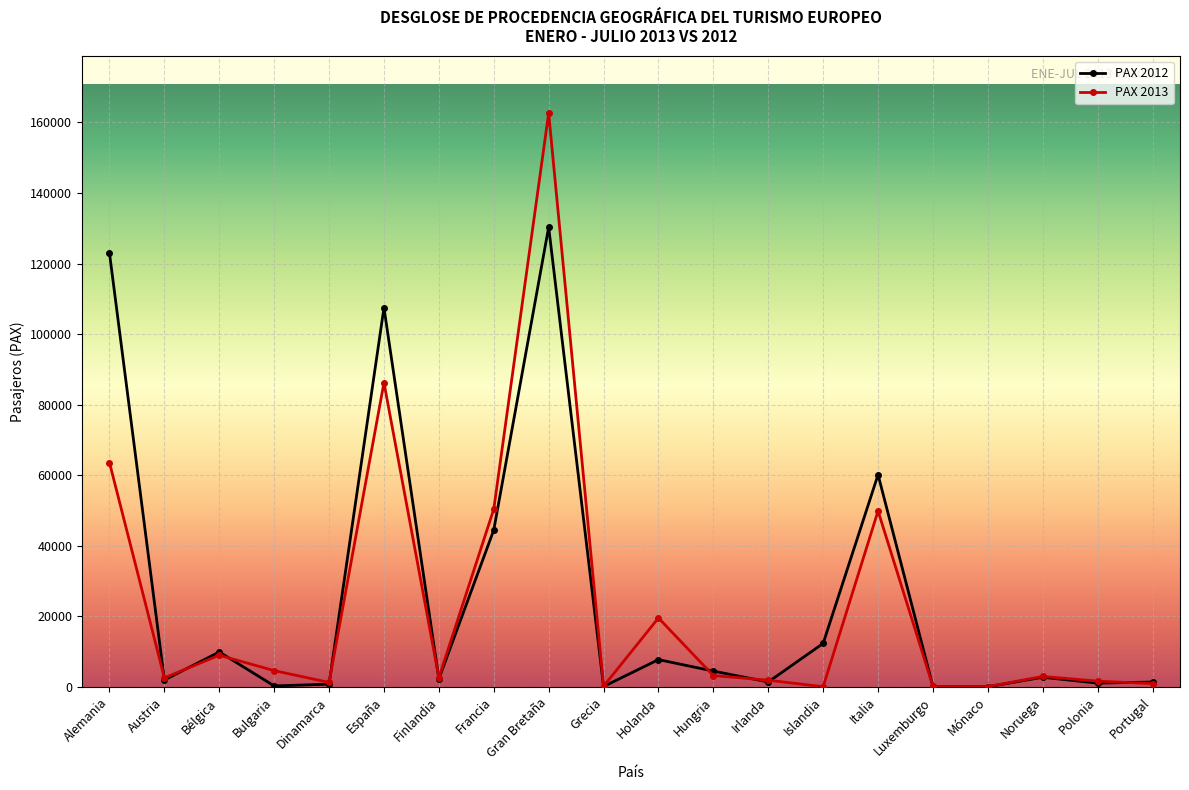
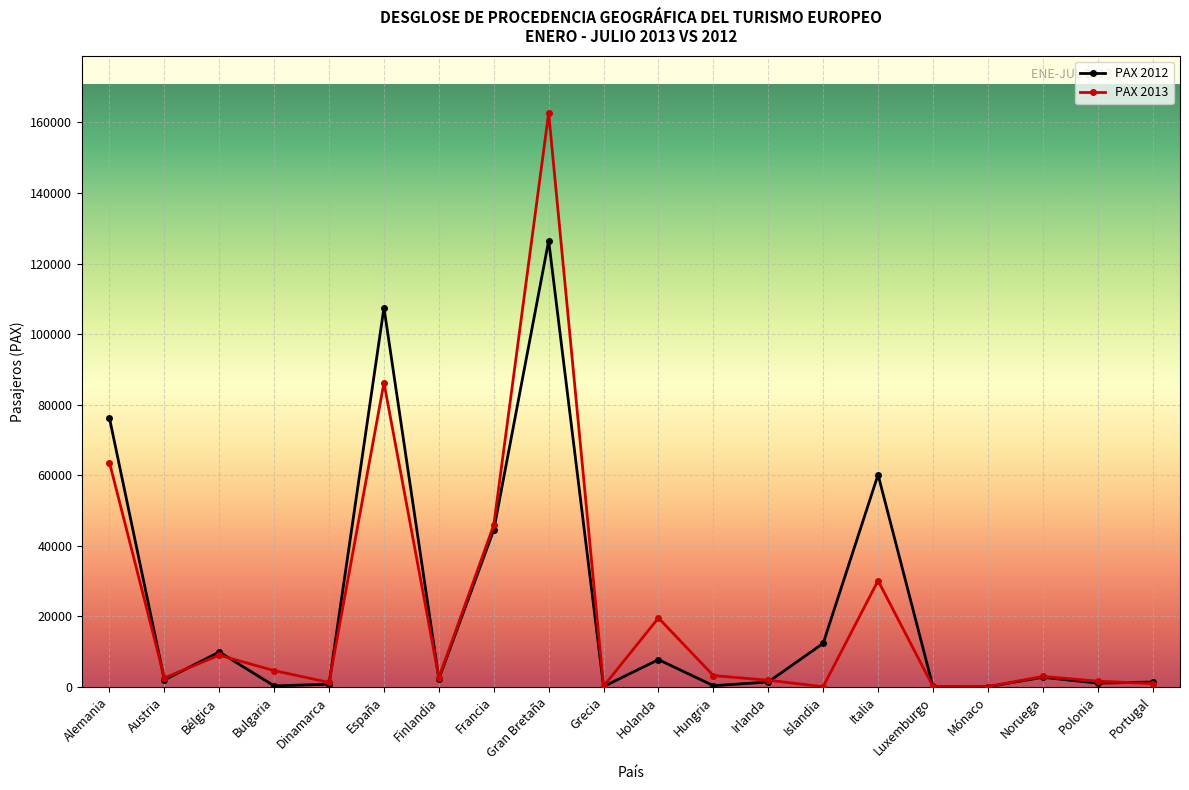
  {
    "PAX 2012": {
-     "Alemania": 123000,
+     "Alemania": 76000,
      "Bélgica": 10000,
      "Bulgaria": 0,
      "España": 107000,
      "Francia": 44000,
-     "Gran Bretaña": 130000,
+     "Gran Bretaña": 126000,
      "Holanda": 8000,
-     "Hungria": 4000,
+     "Hungria": 0,
      "Islandia": 12000,
      "Italia": 60000
    },
    "PAX 2013": {
      "Alemania": 64000,
      "Bélgica": 9000,
      "Bulgaria": 5000,
      "España": 86000,
-     "Francia": 50000,
+     "Francia": 46000,
      "Gran Bretaña": 163000,
      "Holanda": 20000,
      "Hungria": 3000,
      "Islandia": 0,
-     "Italia": 50000
+     "Italia": 30000
    }
  }
